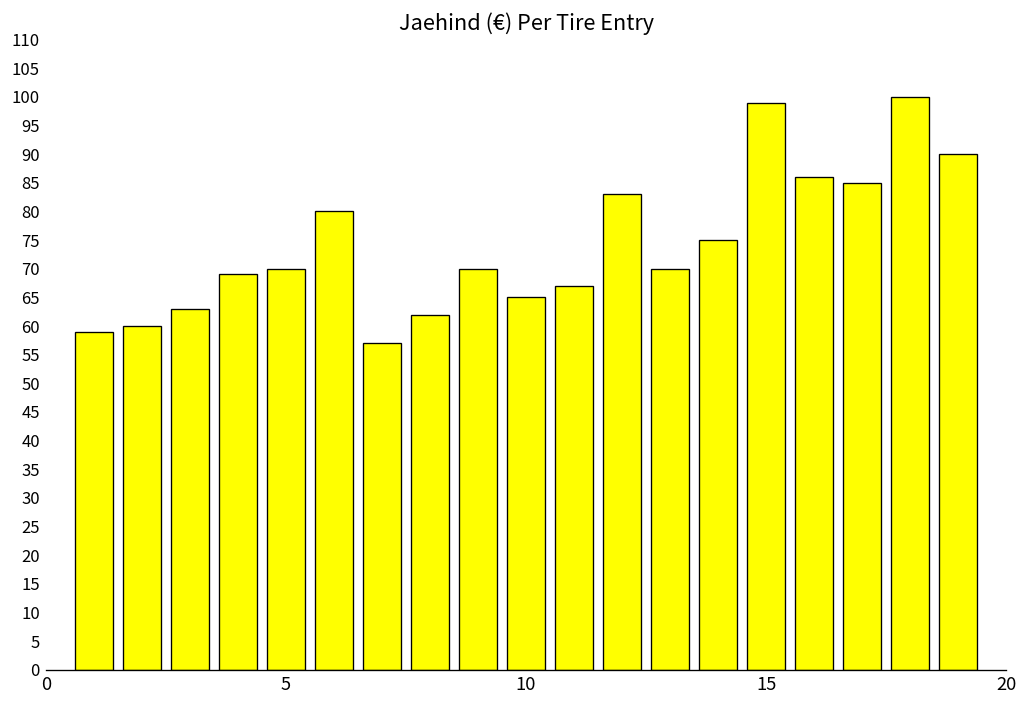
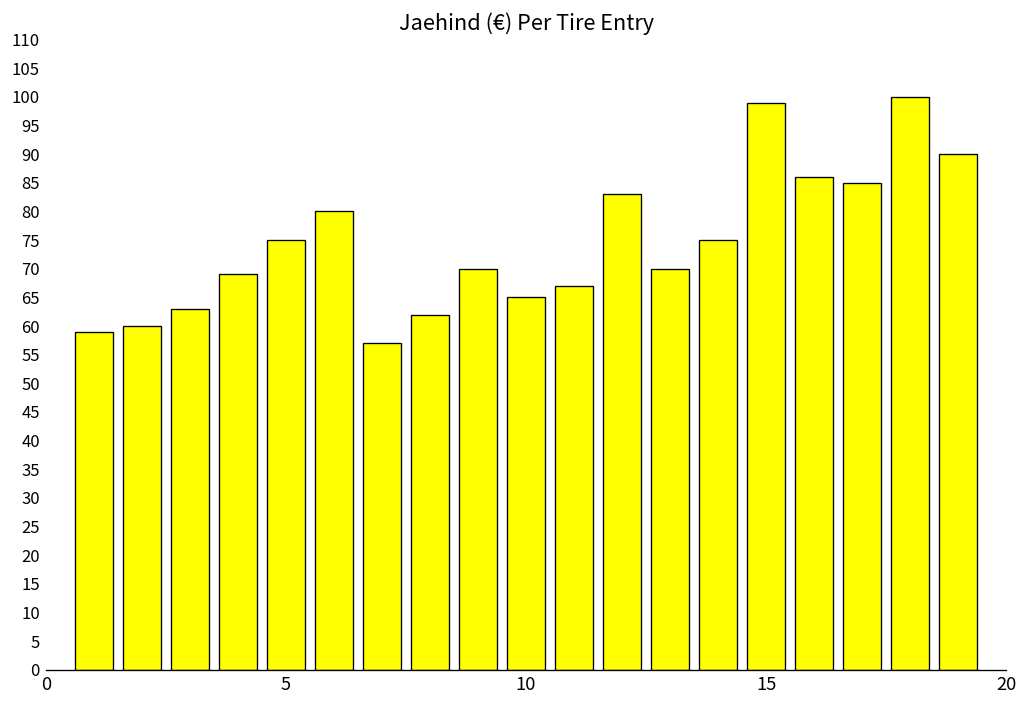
  {
-   "5": 70,
+   "5": 75,
    "10": 65,
    "15": 99
  }
